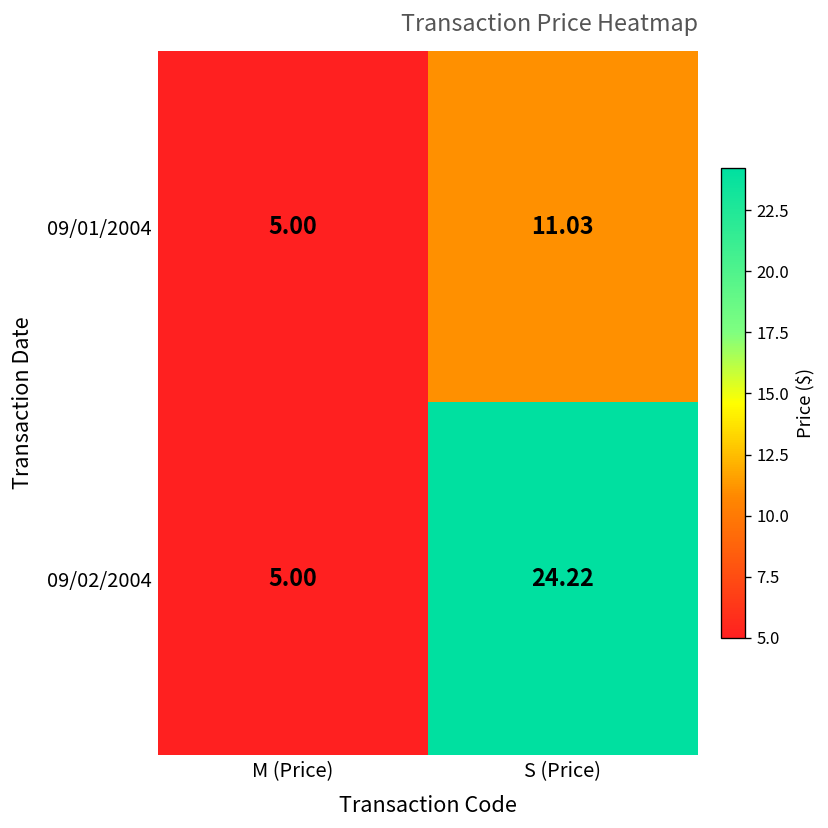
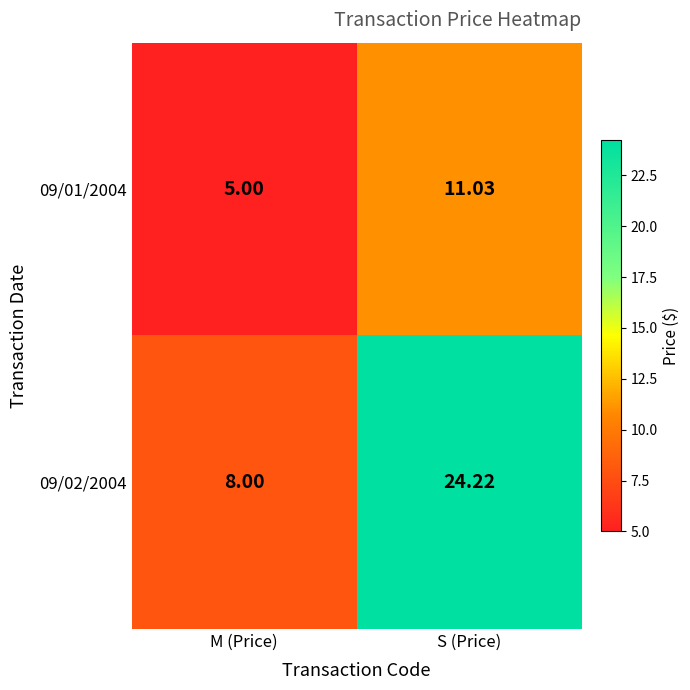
  {
    "09/01/2004": {
      "M (Price)": 5.00,
      "S (Price)": 11.03
    },
    "09/02/2004": {
-     "M (Price)": 5.00,
+     "M (Price)": 8.00,
      "S (Price)": 24.22
    }
  }
